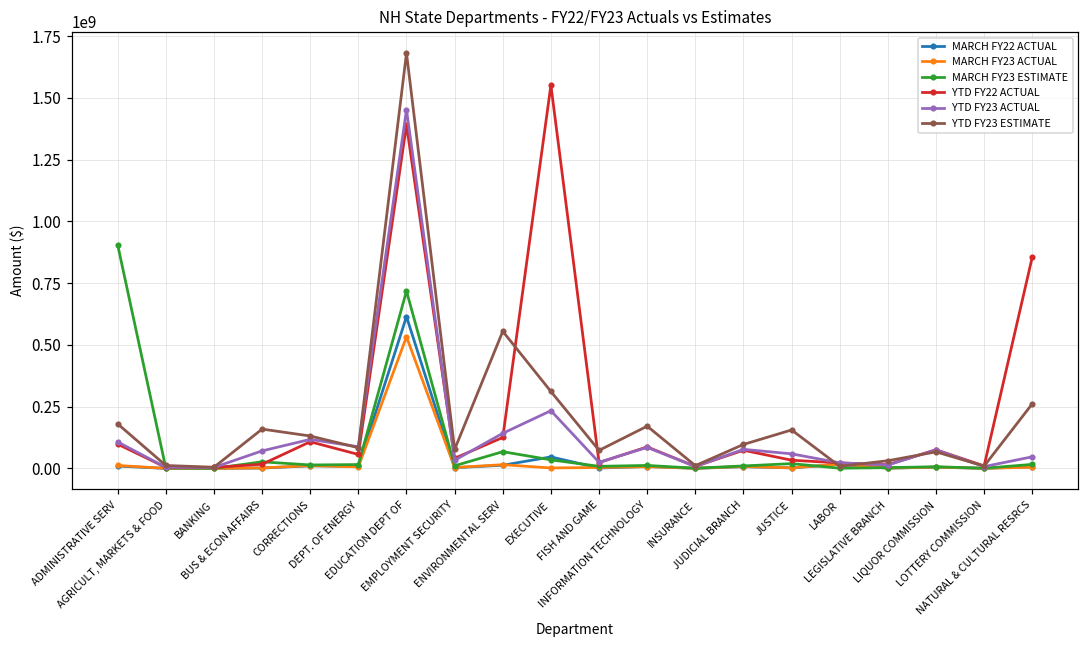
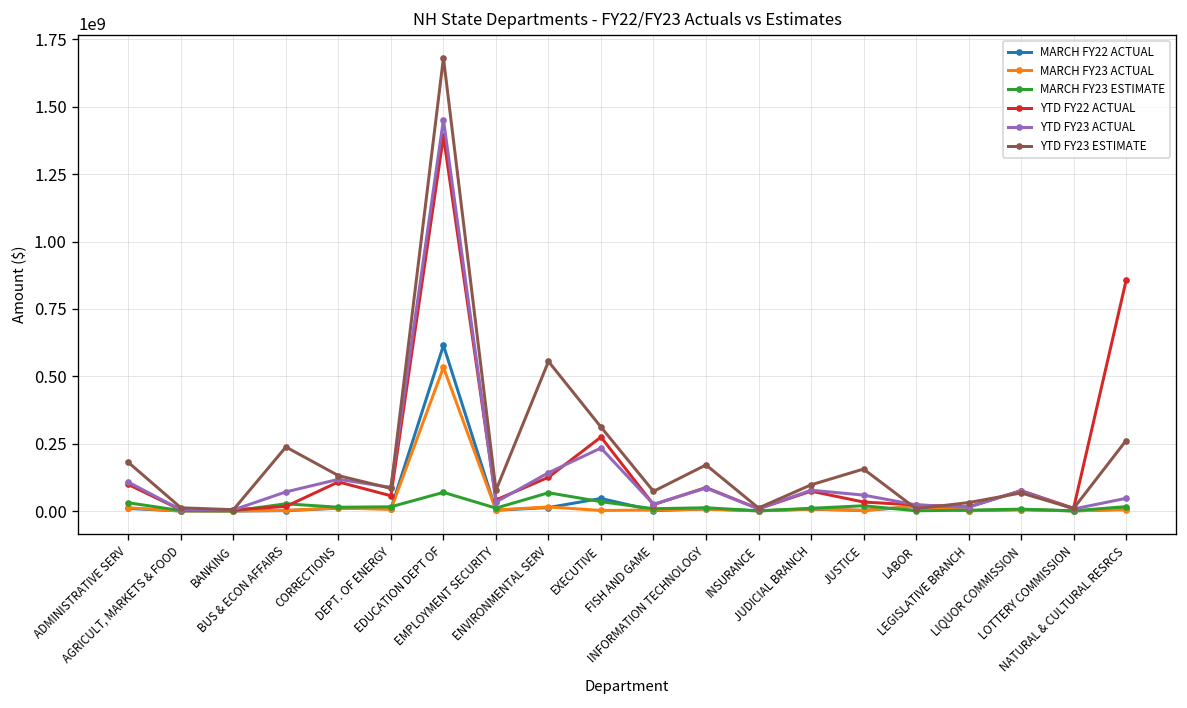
  {
    "MARCH FY22 ACTUAL": {
      "EDUCATION DEPT OF": 610000000,
      "EXECUTIVE": 50000000
    },
    "MARCH FY23 ACTUAL": {
      "EDUCATION DEPT OF": 530000000,
      "EXECUTIVE": 0
    },
    "MARCH FY23 ESTIMATE": {
-     "ADMINISTRATIVE SERV": 910000000,
-     "EDUCATION DEPT OF": 720000000,
+     "ADMINISTRATIVE SERV": 30000000,
+     "EDUCATION DEPT OF": 70000000,
      "ENVIRONMENTAL SERV": 70000000,
      "EXECUTIVE": 40000000,
      "JUSTICE": 20000000
    },
    "YTD FY22 ACTUAL": {
      "DEPT. OF ENERGY": 60000000,
      "EDUCATION DEPT OF": 1390000000,
      "ENVIRONMENTAL SERV": 130000000,
-     "EXECUTIVE": 1550000000,
+     "EXECUTIVE": 270000000,
      "JUSTICE": 30000000,
      "NATURAL & CULTURAL RESRCS": 860000000
    },
    "YTD FY23 ACTUAL": {
      "BUS & ECON AFFAIRS": 70000000,
      "EDUCATION DEPT OF": 1450000000,
      "ENVIRONMENTAL SERV": 140000000,
      "EXECUTIVE": 230000000,
      "JUSTICE": 60000000,
      "NATURAL & CULTURAL RESRCS": 50000000
    },
    "YTD FY23 ESTIMATE": {
      "ADMINISTRATIVE SERV": 180000000,
-     "BUS & ECON AFFAIRS": 160000000,
+     "BUS & ECON AFFAIRS": 240000000,
      "CORRECTIONS": 130000000,
      "EDUCATION DEPT OF": 1680000000,
      "EMPLOYMENT SECURITY": 80000000,
      "ENVIRONMENTAL SERV": 560000000,
      "EXECUTIVE": 310000000,
      "FISH AND GAME": 70000000,
      "INFORMATION TECHNOLOGY": 170000000,
      "JUDICIAL BRANCH": 100000000,
      "JUSTICE": 160000000,
      "LEGISLATIVE BRANCH": 30000000,
      "NATURAL & CULTURAL RESRCS": 260000000
    }
  }
